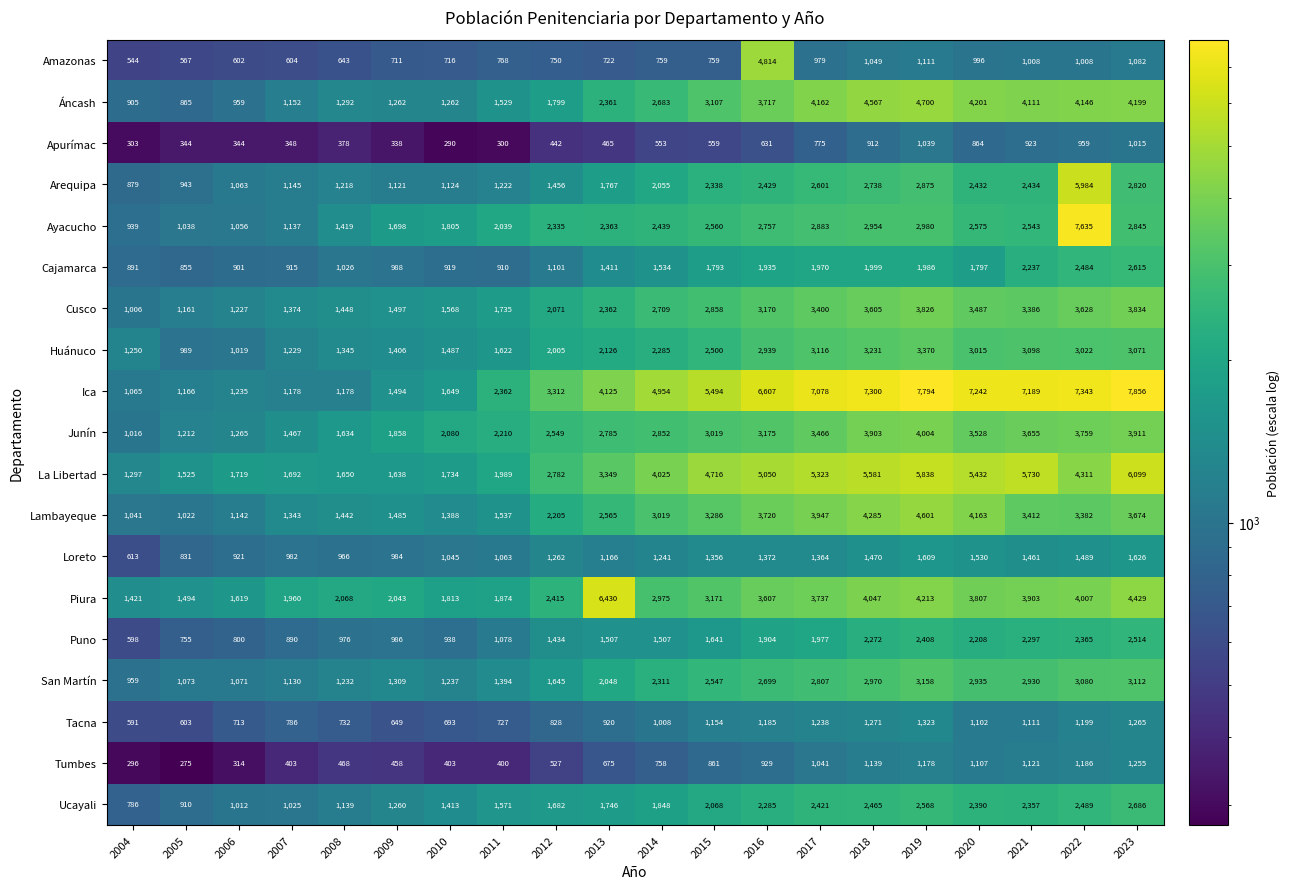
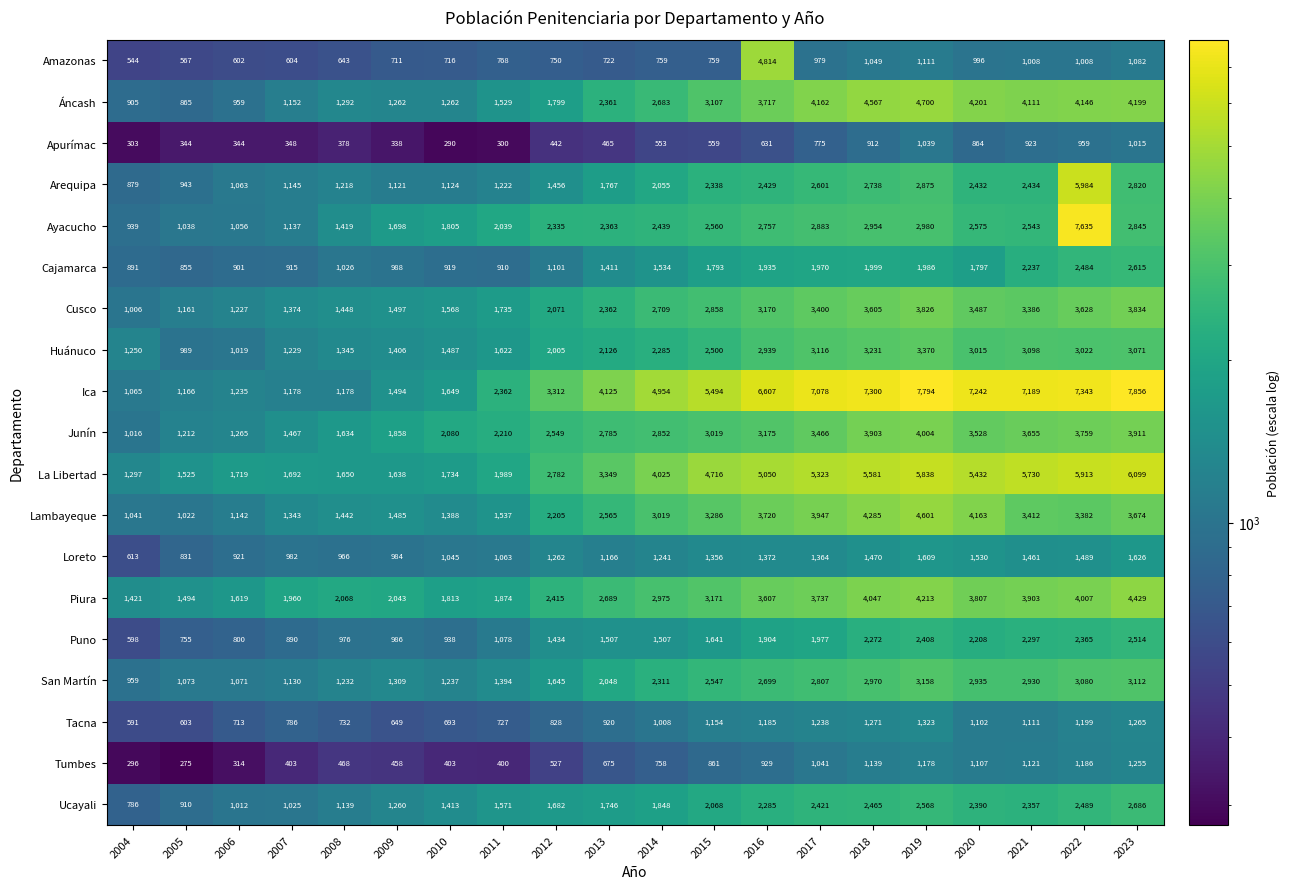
  {
    "La Libertad": {
      "2004": "1,297",
      "2005": "1,525",
      "2006": "1,719",
      "2007": "1,692",
      "2008": "1,650",
      "2009": "1,638",
      "2010": "1,734",
      "2011": "1,989",
      "2012": "2,782",
      "2013": "3,349",
      "2014": "4,025",
      "2015": "4,716",
      "2016": "5,050",
      "2017": "5,323",
      "2018": "5,581",
      "2019": "5,838",
      "2020": "5,432",
      "2021": "5,730",
-     "2022": "4,311",
+     "2022": "5,913",
      "2023": "6,099"
    },
    "Piura": {
      "2004": "1,421",
      "2005": "1,494",
      "2006": "1,619",
      "2007": "1,960",
      "2008": "2,068",
      "2009": "2,043",
      "2010": "1,813",
      "2011": "1,874",
      "2012": "2,415",
-     "2013": "6,430",
+     "2013": "2,689",
      "2014": "2,975",
      "2015": "3,171",
      "2016": "3,607",
      "2017": "3,737",
      "2018": "4,047",
      "2019": "4,213",
      "2020": "3,807",
      "2021": "3,903",
      "2022": "4,007",
      "2023": "4,429"
    }
  }
